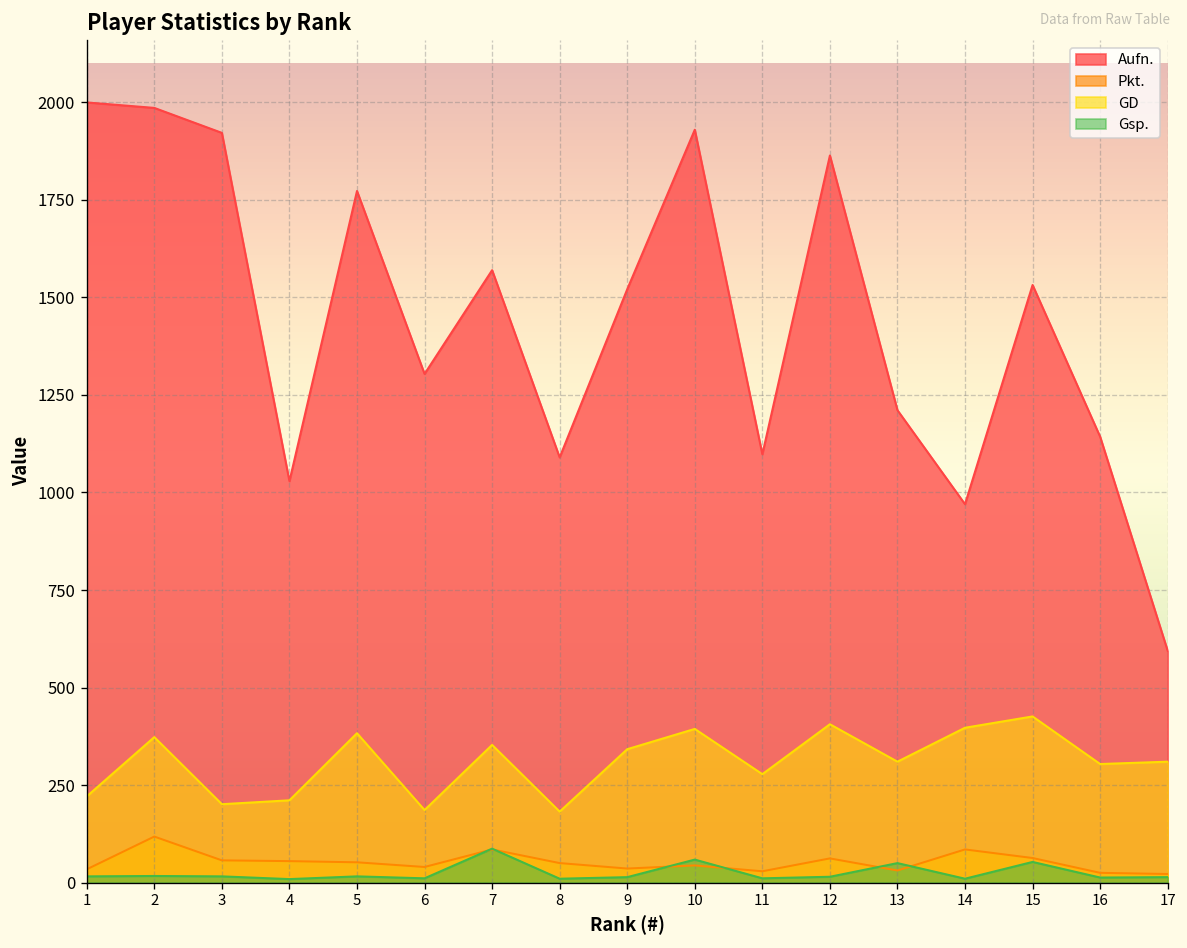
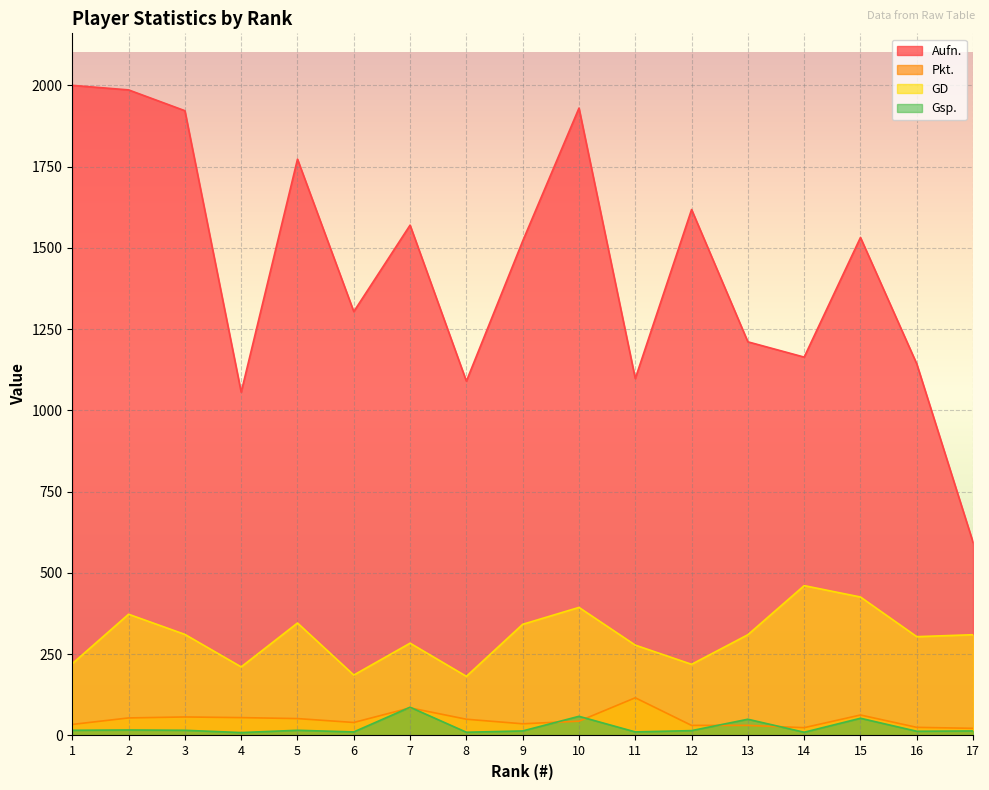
  {
    "Aufn.": {
      "1": 2000,
      "2": 1990,
      "3": 1920,
-     "4": 1030,
+     "4": 1060,
      "5": 1770,
      "6": 1300,
      "7": 1570,
      "8": 1090,
      "9": 1520,
      "10": 1930,
      "11": 1100,
-     "12": 1860,
+     "12": 1620,
      "13": 1210,
-     "14": 970,
+     "14": 1160,
      "15": 1530,
      "16": 1140,
      "17": 590
    },
    "Pkt.": {
      "1": 30,
-     "2": 120,
+     "2": 50,
      "3": 60,
      "4": 60,
      "5": 50,
      "6": 40,
      "8": 50,
      "9": 40,
      "10": 40,
-     "11": 30,
-     "12": 60,
+     "11": 120,
+     "12": 30,
      "13": 30,
-     "14": 90,
+     "14": 20,
      "15": 60,
      "16": 30,
      "17": 20
    },
    "GD": {
      "1": 220,
      "2": 370,
-     "3": 200,
+     "3": 310,
      "4": 210,
-     "5": 380,
+     "5": 350,
      "6": 190,
-     "7": 350,
+     "7": 280,
      "8": 180,
      "9": 340,
      "10": 390,
      "11": 280,
-     "12": 410,
+     "12": 220,
      "13": 310,
-     "14": 400,
+     "14": 460,
      "15": 430,
      "16": 300,
      "17": 310
    },
    "Gsp.": {
      "1": 20,
      "2": 20,
      "3": 20,
      "4": 10,
      "5": 20,
      "6": 10,
      "8": 10,
      "9": 10,
      "10": 60,
      "11": 10,
      "12": 20,
      "13": 50,
      "14": 10,
      "15": 50,
      "16": 10,
      "17": 10
    }
  }
